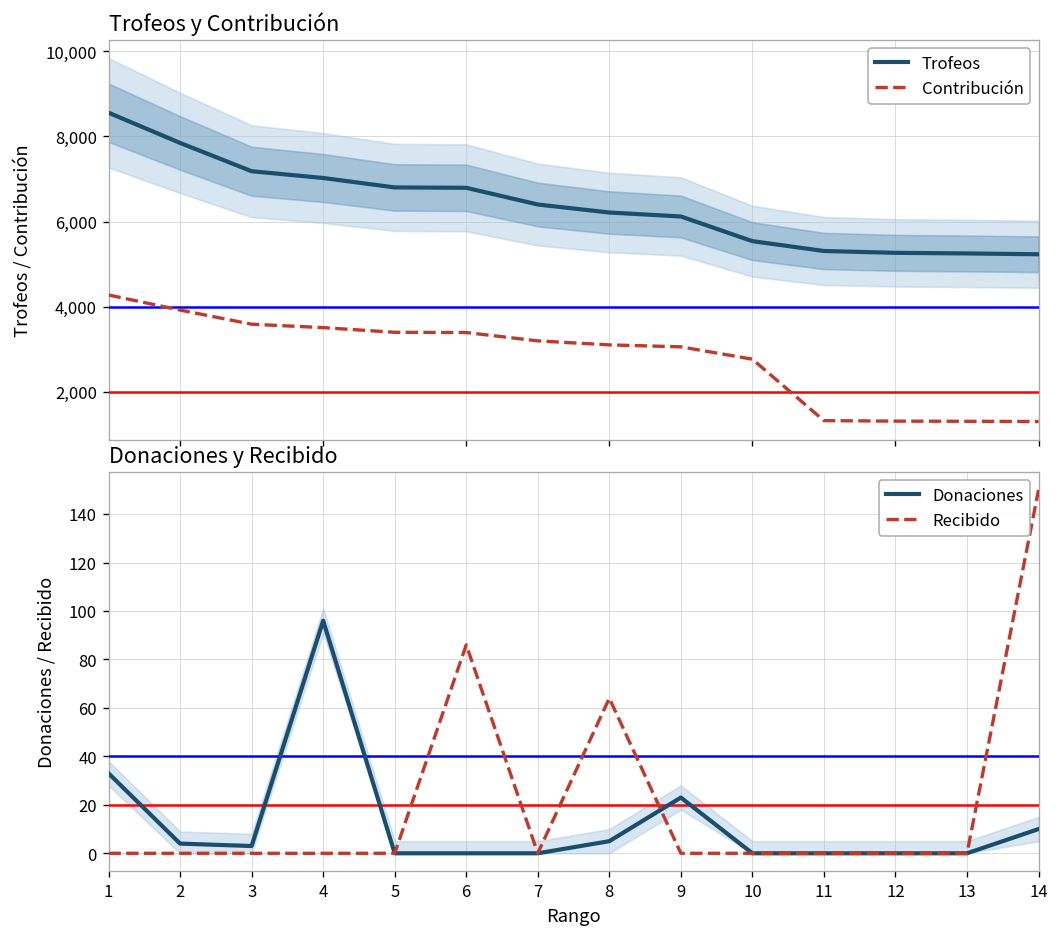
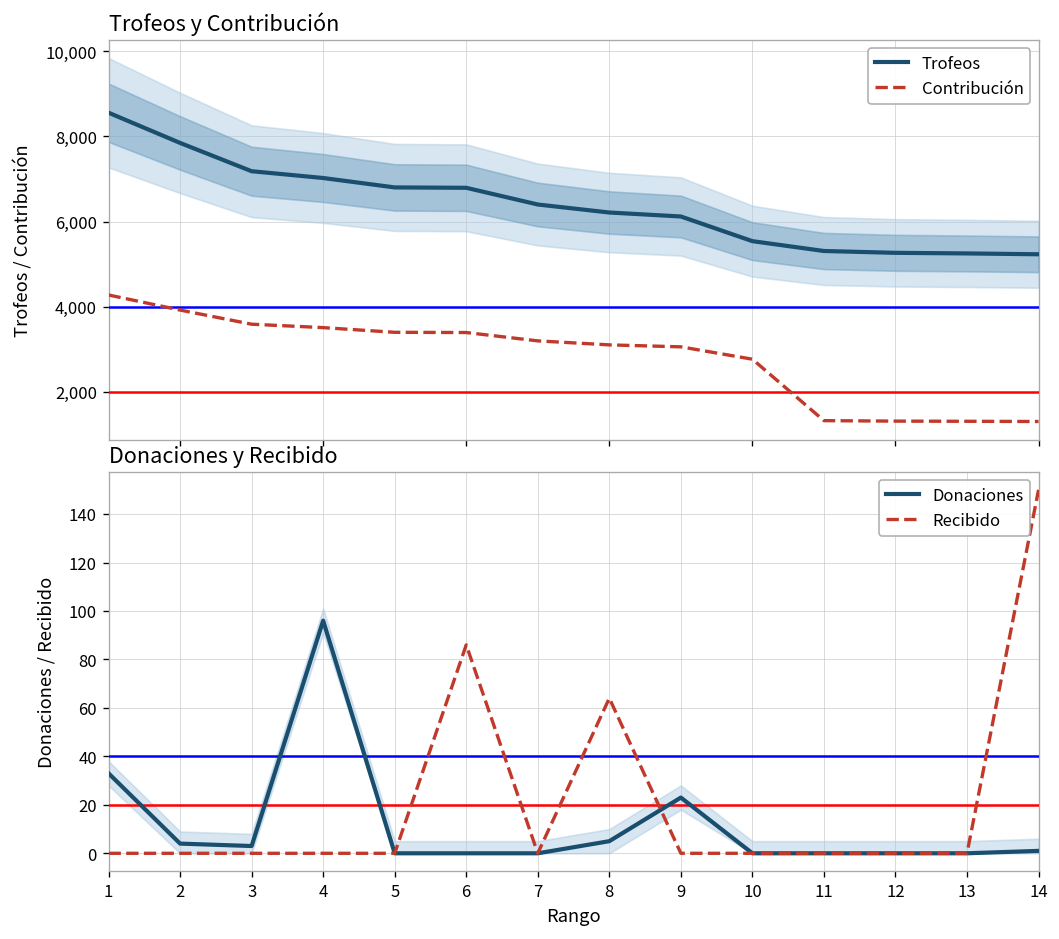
  {
    "Donaciones y Recibido": {
      "Donaciones": {
        "1": 33,
        "2": 4,
        "3": 3,
        "4": 96,
        "6": 0,
        "8": 5,
        "9": 23,
-       "14": 10
+       "14": 1
      },
      "Recibido": {
        "1": 0,
        "2": 0,
        "3": 0,
        "4": 0,
        "6": 86,
        "8": 64,
        "9": 0,
        "14": 150
      }
    }
  }
